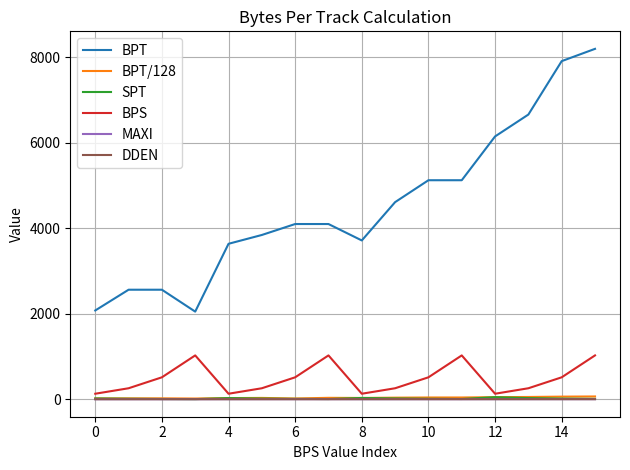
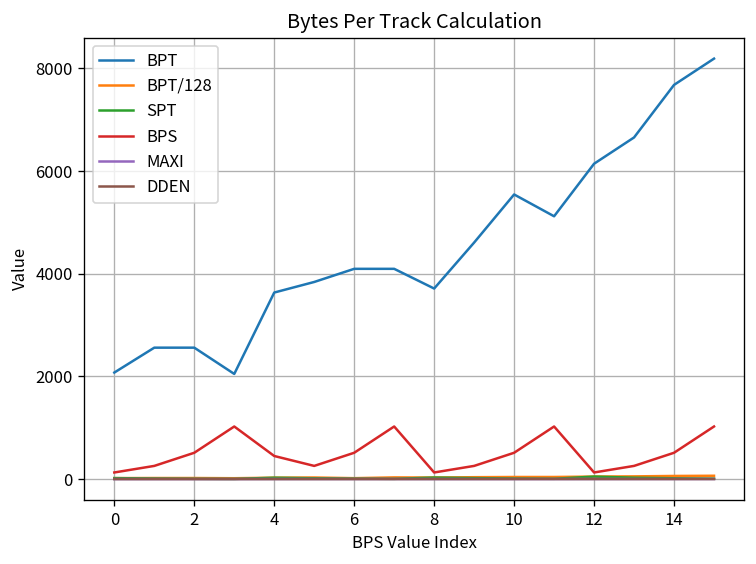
  {
    "BPT": {
      "0": 2100,
      "2": 2600,
      "4": 3600,
      "6": 4100,
      "8": 3700,
-     "10": 5100,
+     "10": 5500,
      "12": 6100,
-     "14": 7900
+     "14": 7700
    },
    "BPS": {
      "0": 100,
      "2": 500,
-     "4": 100,
+     "4": 400,
      "6": 500,
      "8": 100,
      "10": 500,
      "12": 100,
      "14": 500
    }
  }
